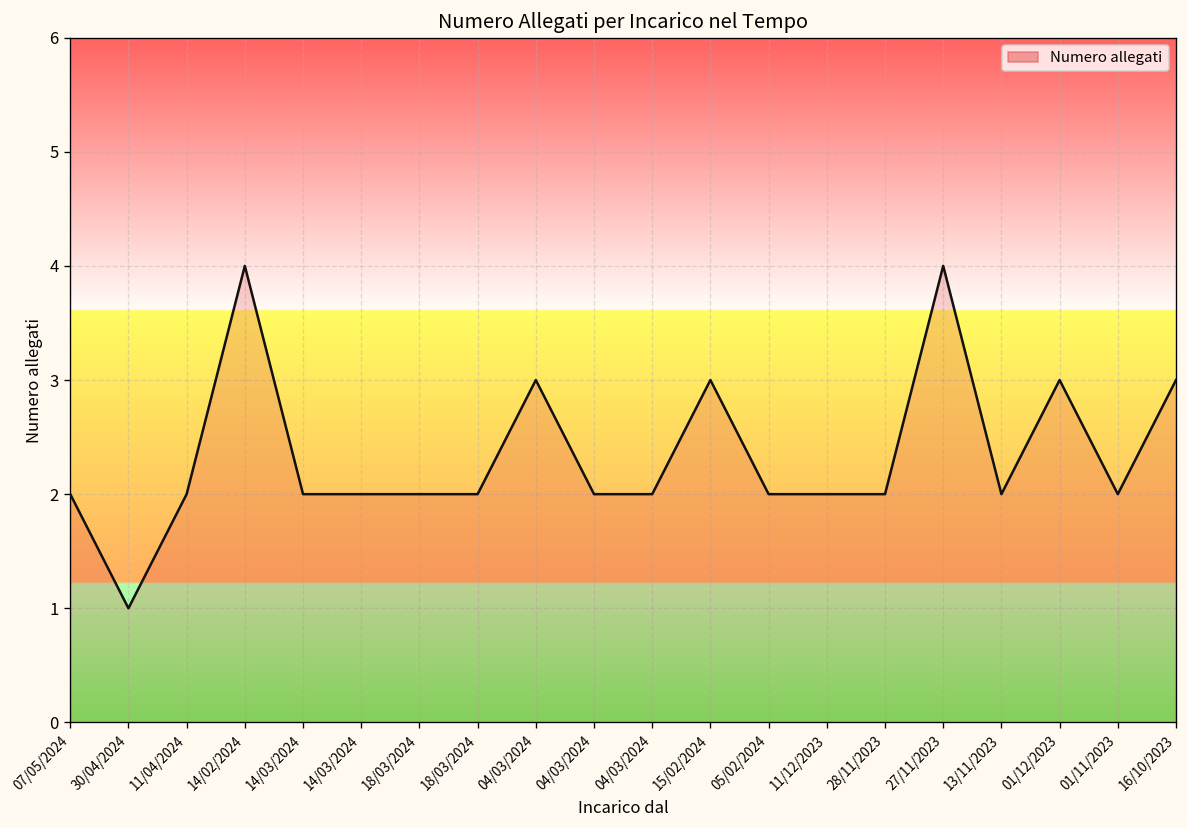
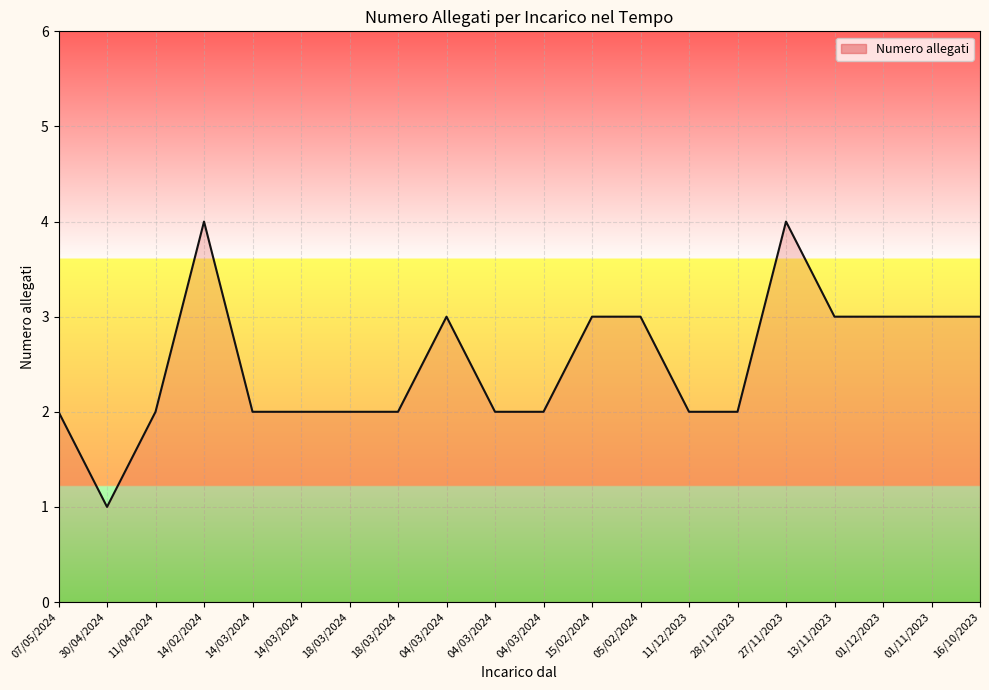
  {
    "07/05/2024": 2,
    "30/04/2024": 1,
    "11/04/2024": 2,
    "14/02/2024": 4,
    "15/02/2024": 3,
-   "05/02/2024": 2,
+   "05/02/2024": 3,
    "11/12/2023": 2,
    "28/11/2023": 2,
    "27/11/2023": 4,
-   "13/11/2023": 2,
+   "13/11/2023": 3,
    "01/12/2023": 3,
-   "01/11/2023": 2,
+   "01/11/2023": 3,
    "16/10/2023": 3
  }
